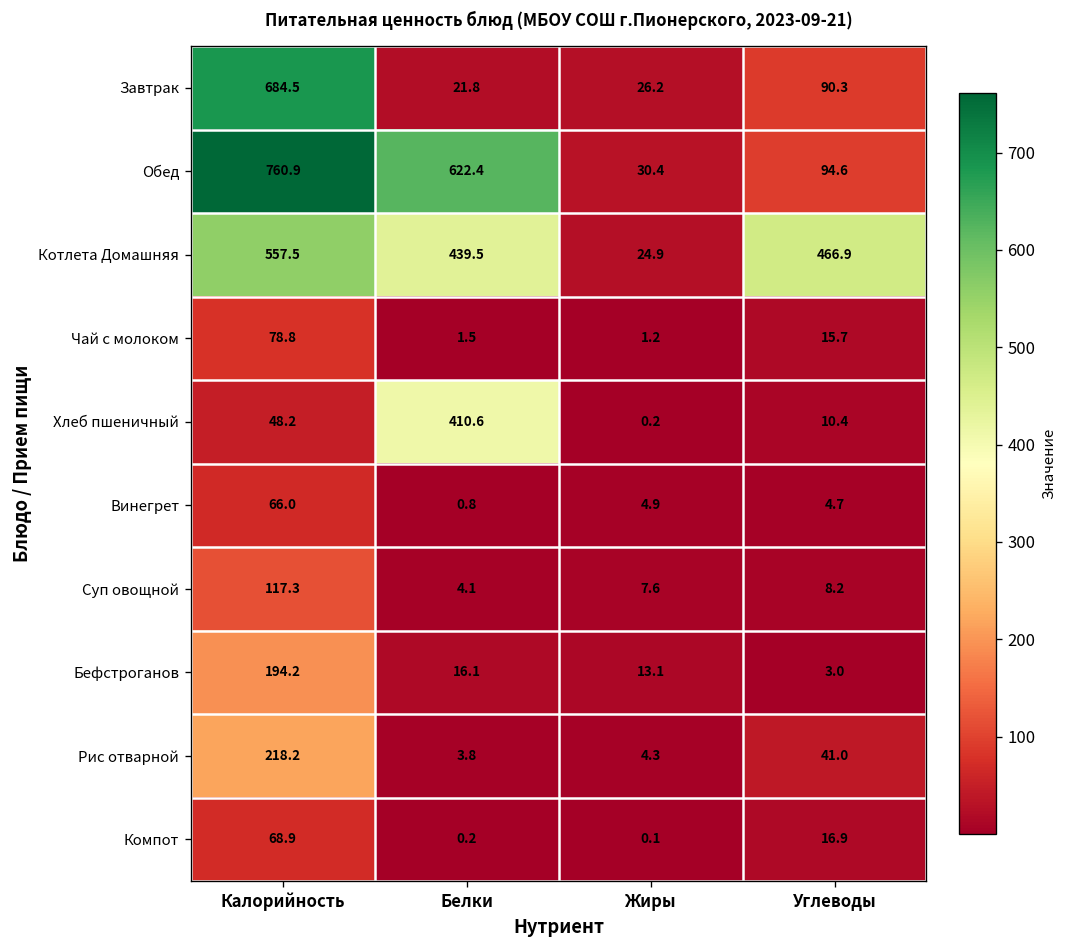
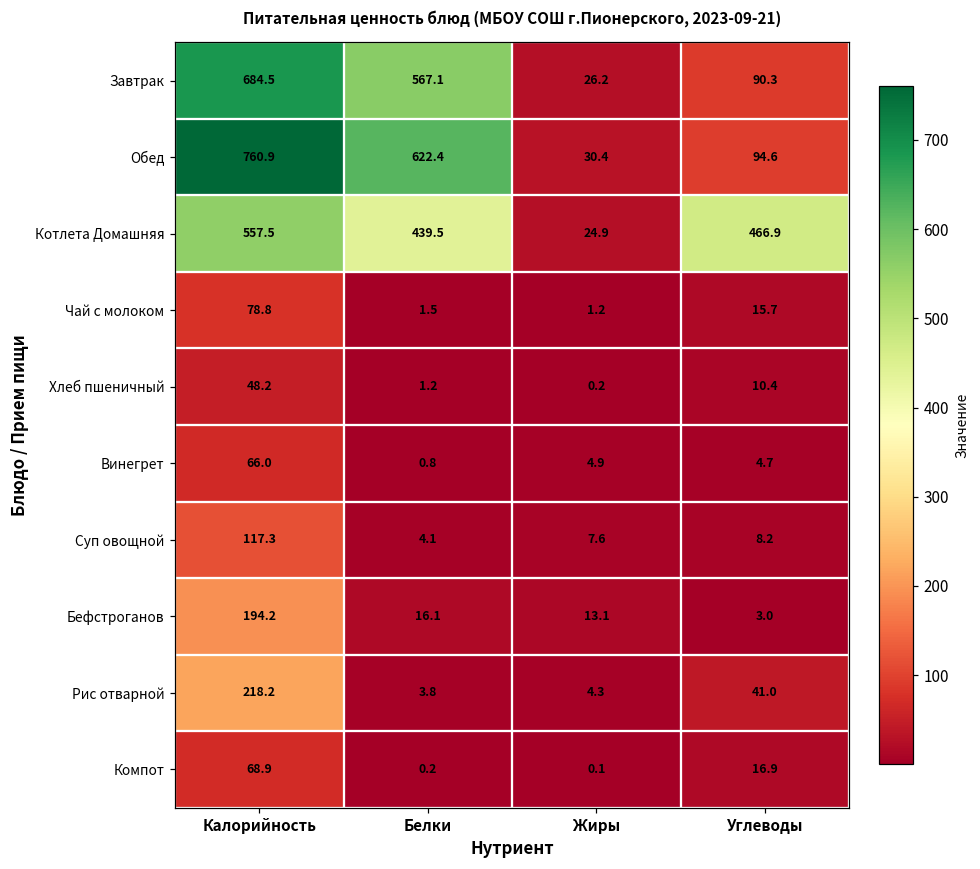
  {
    "Завтрак": {
      "Калорийность": 684.5,
-     "Белки": 21.8,
+     "Белки": 567.1,
      "Жиры": 26.2,
      "Углеводы": 90.3
    },
    "Обед": {
      "Калорийность": 760.9,
      "Белки": 622.4,
      "Жиры": 30.4,
      "Углеводы": 94.6
    },
    "Котлета Домашняя": {
      "Калорийность": 557.5,
      "Белки": 439.5,
      "Жиры": 24.9,
      "Углеводы": 466.9
    },
    "Чай с молоком": {
      "Калорийность": 78.8,
      "Белки": 1.5,
      "Жиры": 1.2,
      "Углеводы": 15.7
    },
    "Хлеб пшеничный": {
      "Калорийность": 48.2,
-     "Белки": 410.6,
+     "Белки": 1.2,
      "Жиры": 0.2,
      "Углеводы": 10.4
    },
    "Винегрет": {
      "Калорийность": 66.0,
      "Белки": 0.8,
      "Жиры": 4.9,
      "Углеводы": 4.7
    },
    "Суп овощной": {
      "Калорийность": 117.3,
      "Белки": 4.1,
      "Жиры": 7.6,
      "Углеводы": 8.2
    },
    "Бефстроганов": {
      "Калорийность": 194.2,
      "Белки": 16.1,
      "Жиры": 13.1,
      "Углеводы": 3.0
    },
    "Рис отварной": {
      "Калорийность": 218.2,
      "Белки": 3.8,
      "Жиры": 4.3,
      "Углеводы": 41.0
    },
    "Компот": {
      "Калорийность": 68.9,
      "Белки": 0.2,
      "Жиры": 0.1,
      "Углеводы": 16.9
    }
  }
